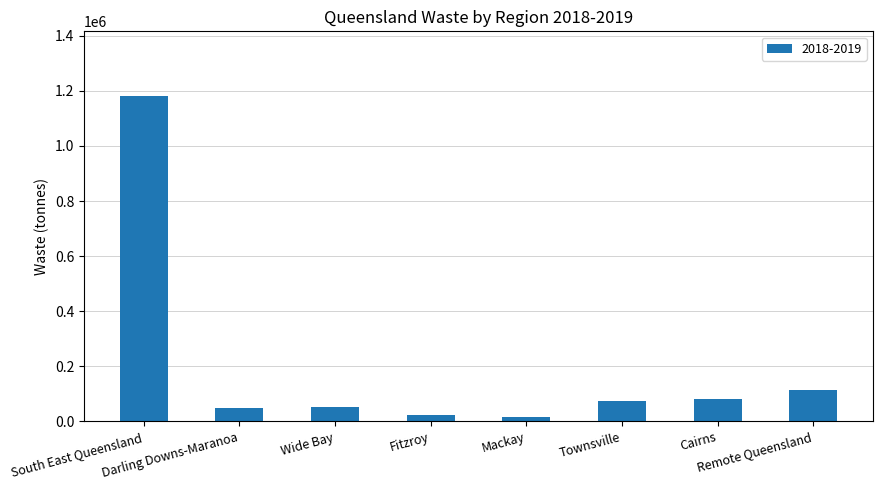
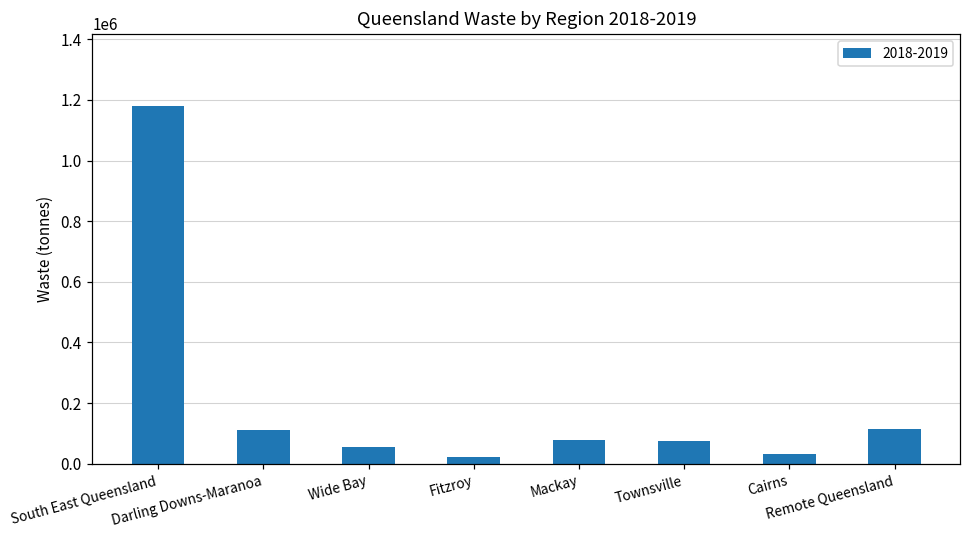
  {
    "South East Queensland": 1180000,
-   "Darling Downs-Maranoa": 50000,
+   "Darling Downs-Maranoa": 110000,
    "Wide Bay": 50000,
    "Fitzroy": 20000,
-   "Mackay": 20000,
+   "Mackay": 80000,
    "Townsville": 70000,
-   "Cairns": 80000,
+   "Cairns": 30000,
    "Remote Queensland": 110000
  }
